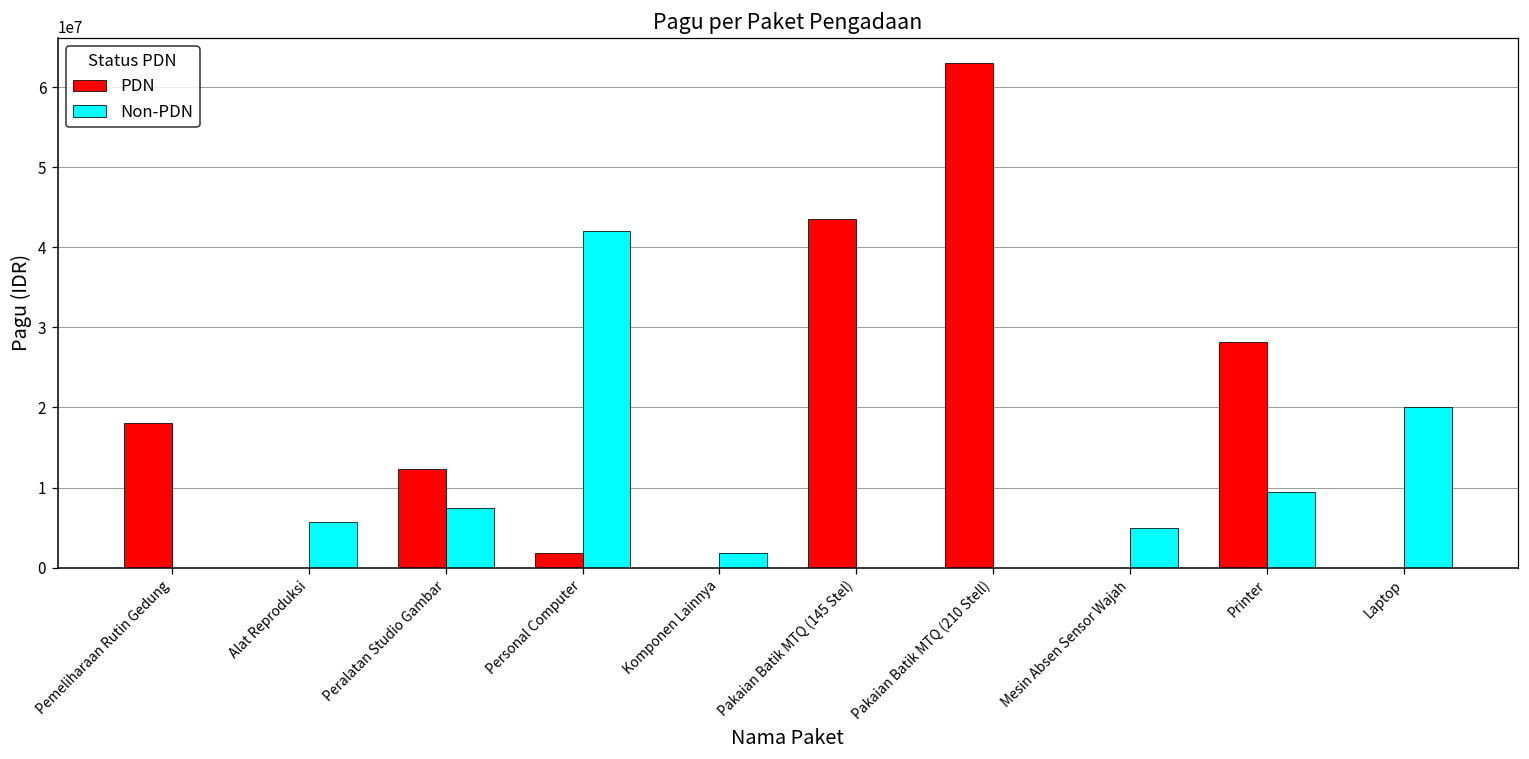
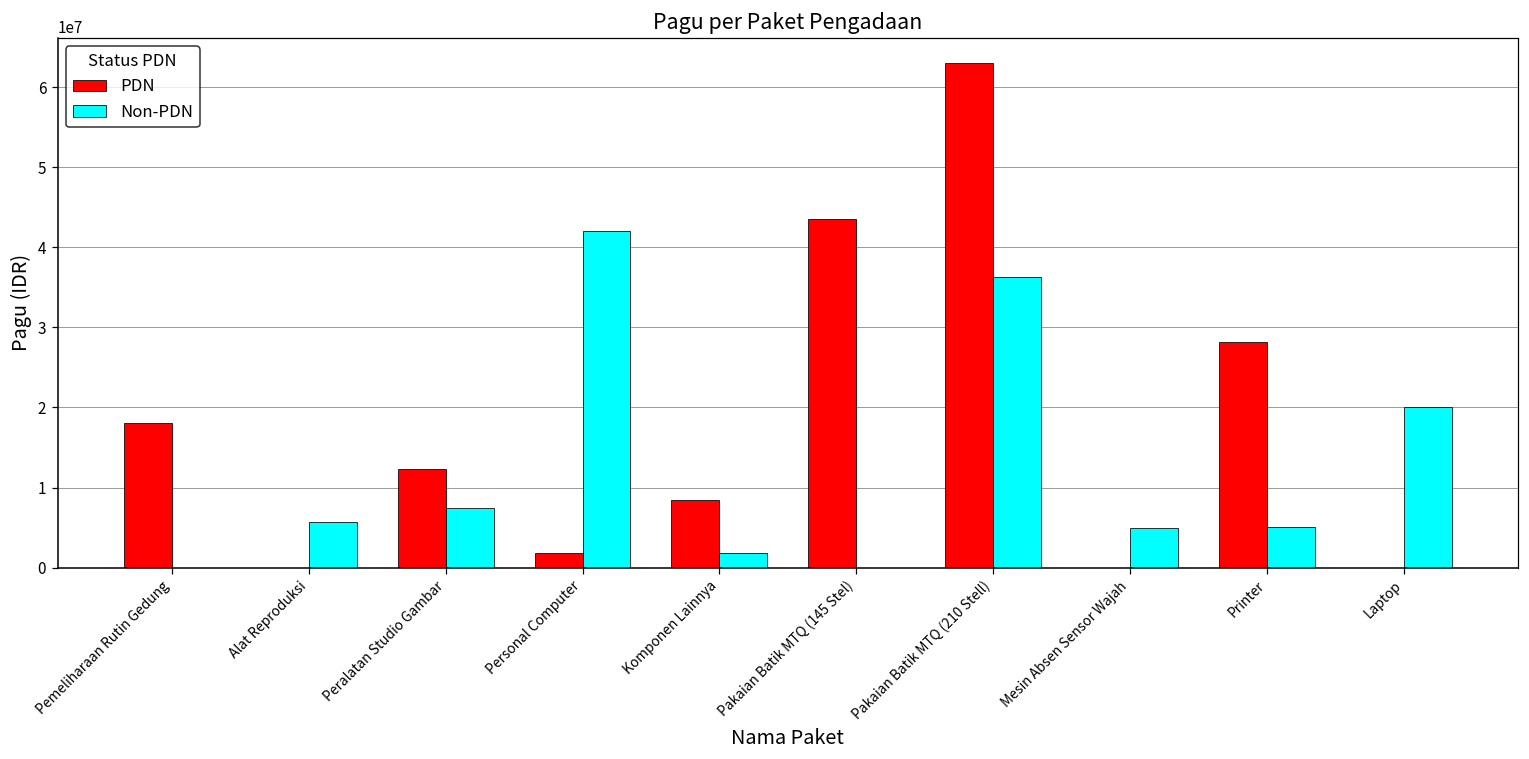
  {
    "PDN": {
      "Pemeliharaan Rutin Gedung": 18000000,
      "Alat Reproduksi": 0,
      "Peralatan Studio Gambar": 12000000,
      "Personal Computer": 2000000,
-     "Komponen Lainnya": 0,
+     "Komponen Lainnya": 9000000,
      "Pakaian Batik MTQ (145 Stel)": 44000000,
      "Pakaian Batik MTQ (210 Stell)": 63000000,
      "Mesin Absen Sensor Wajah": 0,
      "Printer": 28000000,
      "Laptop": 0
    },
    "Non-PDN": {
      "Pemeliharaan Rutin Gedung": 0,
      "Alat Reproduksi": 6000000,
      "Peralatan Studio Gambar": 8000000,
      "Personal Computer": 42000000,
      "Komponen Lainnya": 2000000,
      "Pakaian Batik MTQ (145 Stel)": 0,
-     "Pakaian Batik MTQ (210 Stell)": 0,
+     "Pakaian Batik MTQ (210 Stell)": 36000000,
      "Mesin Absen Sensor Wajah": 5000000,
-     "Printer": 9000000,
+     "Printer": 5000000,
      "Laptop": 20000000
    }
  }
